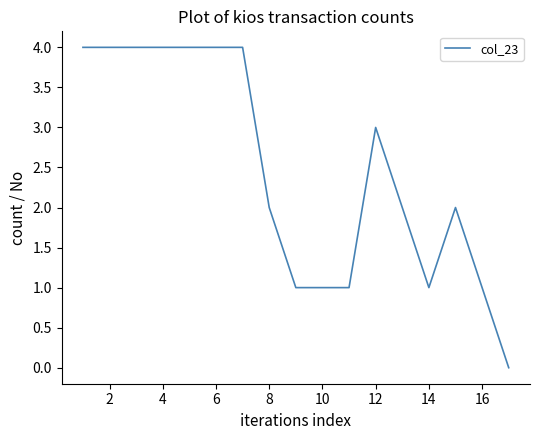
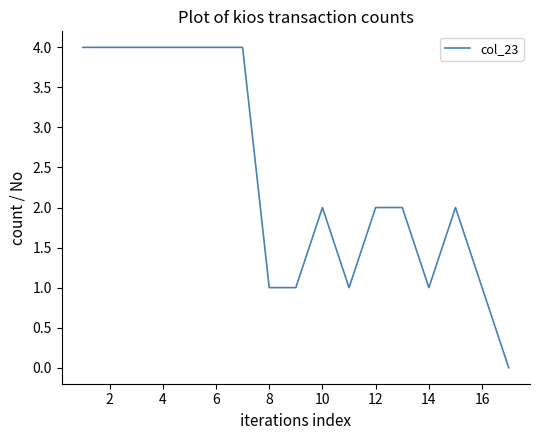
  {
    "2": 4,
    "4": 4,
    "6": 4,
-   "8": 2,
-   "10": 1,
-   "12": 3,
+   "8": 1,
+   "10": 2,
+   "12": 2,
    "14": 1,
    "16": 1
  }
